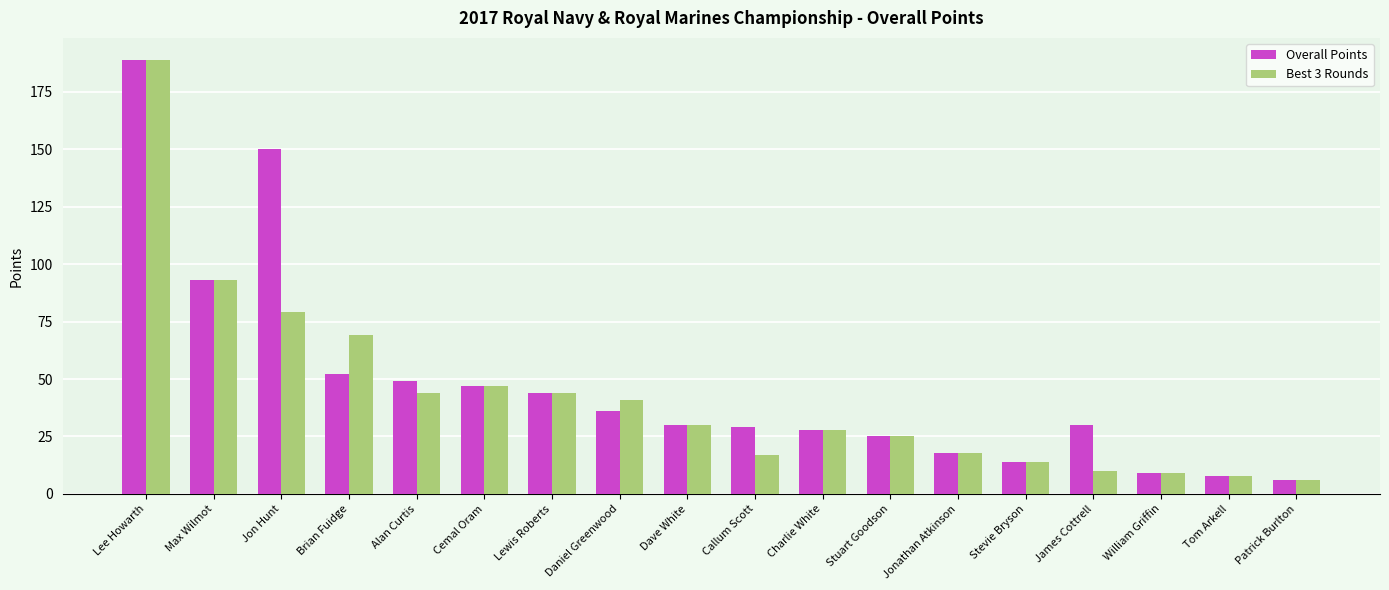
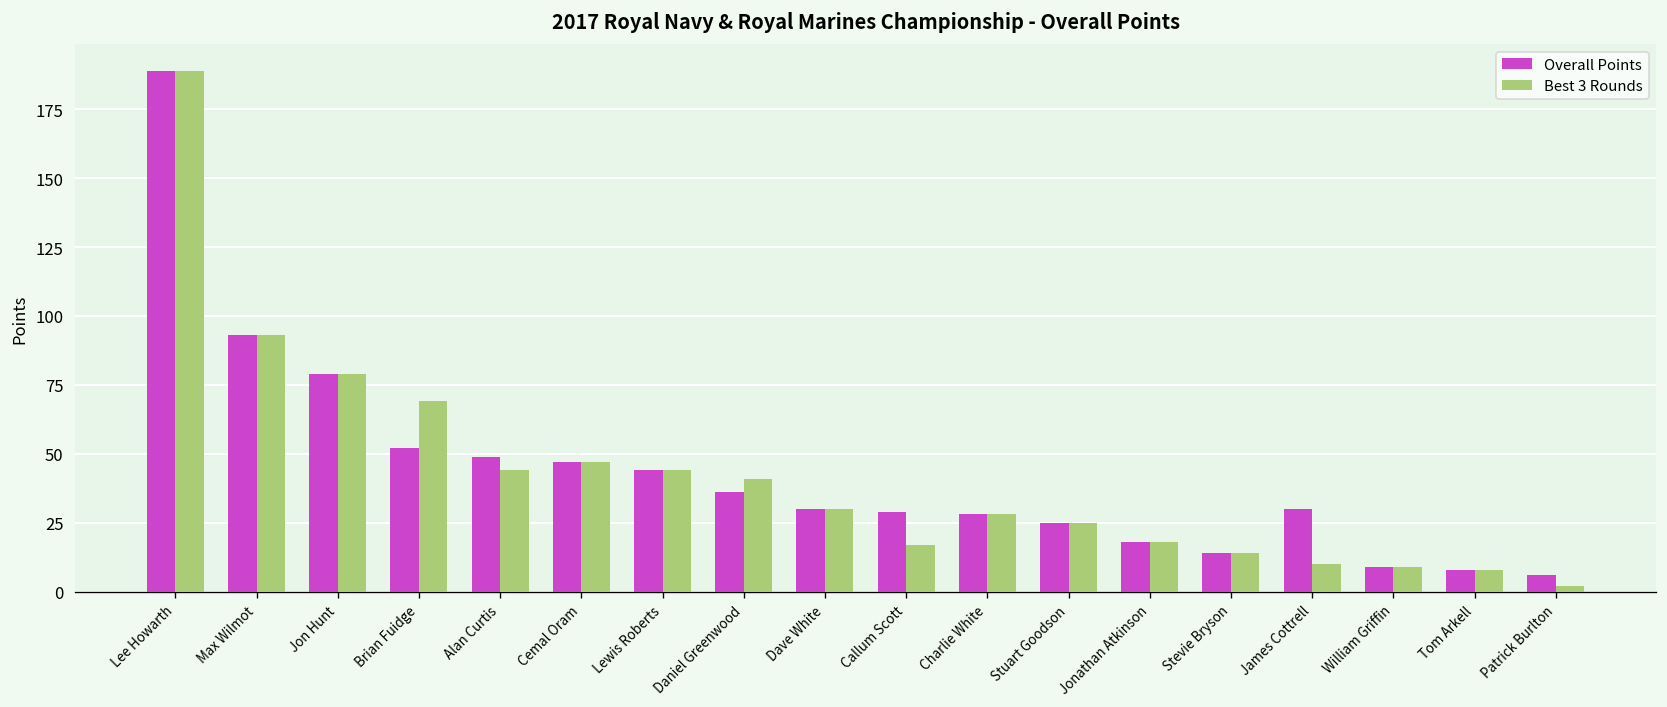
  {
    "Overall Points": {
      "Lee Howarth": 189,
      "Max Wilmot": 93,
-     "Jon Hunt": 150,
+     "Jon Hunt": 79,
      "Brian Fuidge": 52,
      "Alan Curtis": 49,
      "Cemal Oram": 47,
      "Lewis Roberts": 44,
      "Daniel Greenwood": 36,
      "Dave White": 30,
      "Callum Scott": 29,
      "Charlie White": 28,
      "Stuart Goodson": 25,
      "Jonathan Atkinson": 18,
      "Stevie Bryson": 14,
      "James Cottrell": 30,
      "William Griffin": 9,
      "Tom Arkell": 8,
      "Patrick Burlton": 6
    },
    "Best 3 Rounds": {
      "Lee Howarth": 189,
      "Max Wilmot": 93,
      "Jon Hunt": 79,
      "Brian Fuidge": 69,
      "Alan Curtis": 44,
      "Cemal Oram": 47,
      "Lewis Roberts": 44,
      "Daniel Greenwood": 41,
      "Dave White": 30,
      "Callum Scott": 17,
      "Charlie White": 28,
      "Stuart Goodson": 25,
      "Jonathan Atkinson": 18,
      "Stevie Bryson": 14,
      "James Cottrell": 10,
      "William Griffin": 9,
      "Tom Arkell": 8,
-     "Patrick Burlton": 6
+     "Patrick Burlton": 2
    }
  }
